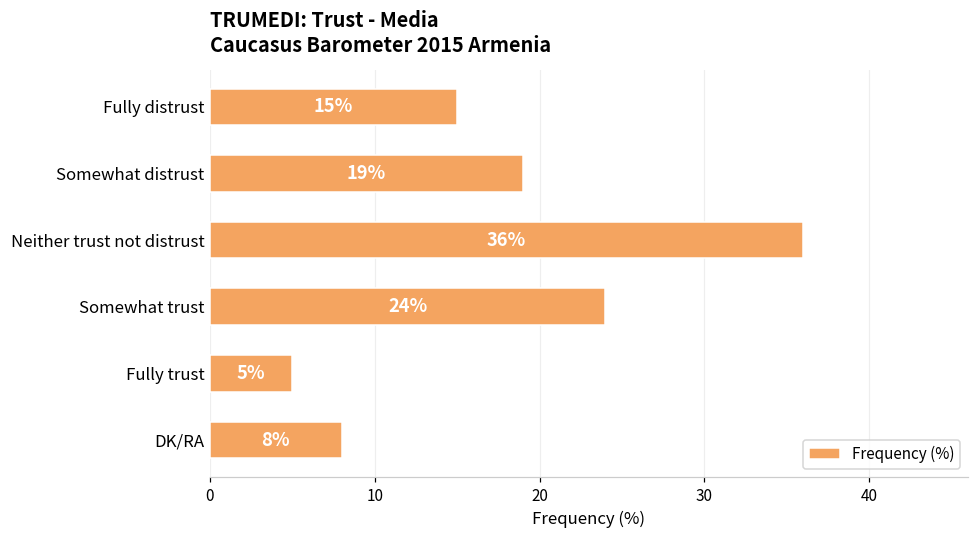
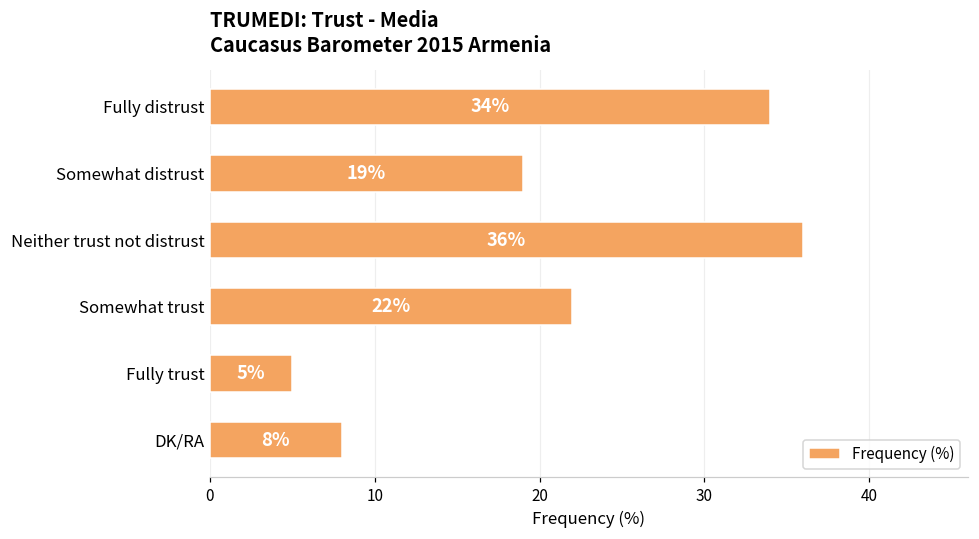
  {
-   "Fully distrust": "15%",
+   "Fully distrust": "34%",
    "Somewhat distrust": "19%",
    "Neither trust not distrust": "36%",
-   "Somewhat trust": "24%",
+   "Somewhat trust": "22%",
    "Fully trust": "5%",
    "DK/RA": "8%"
  }
